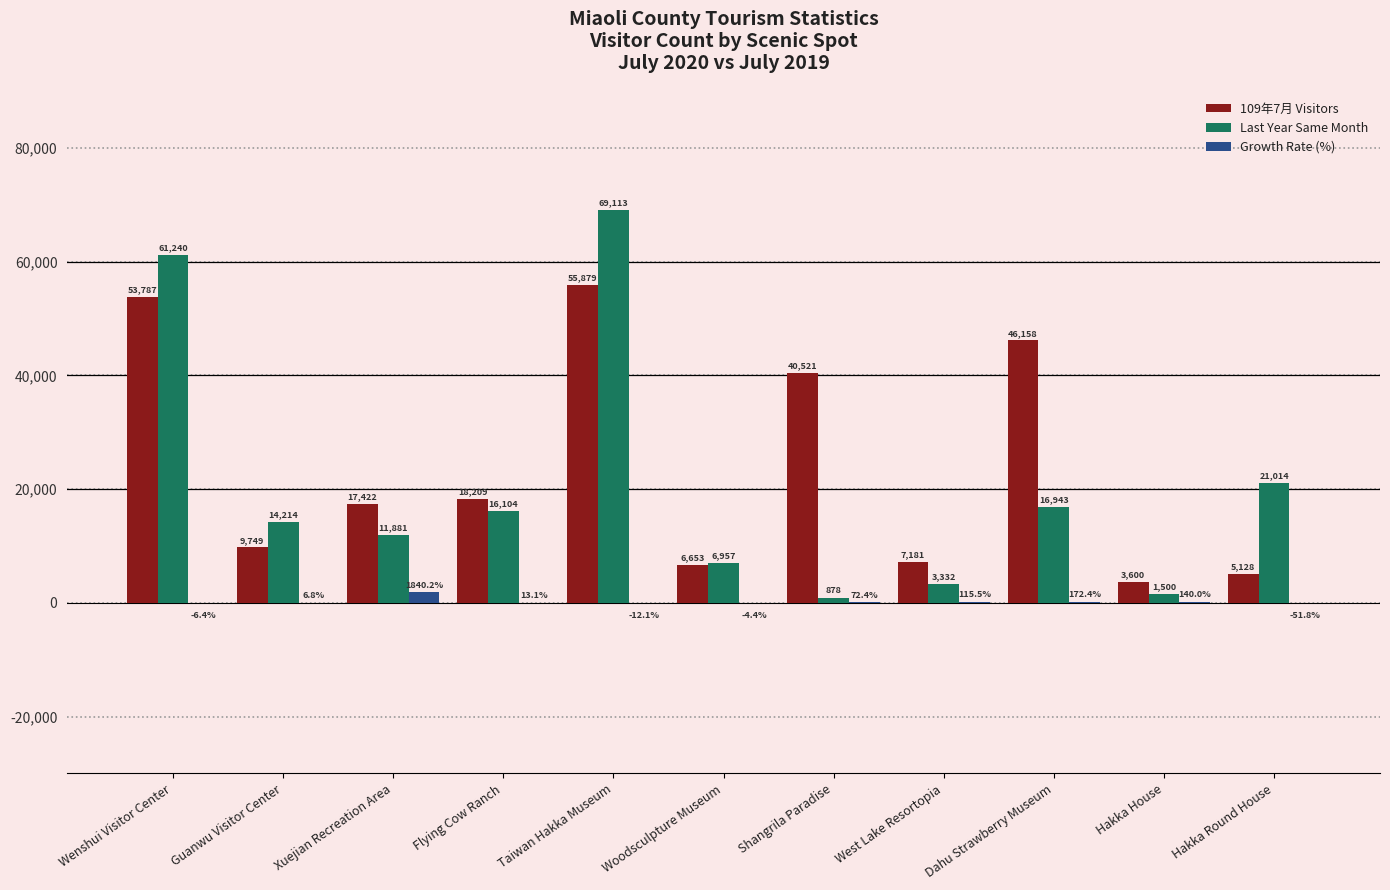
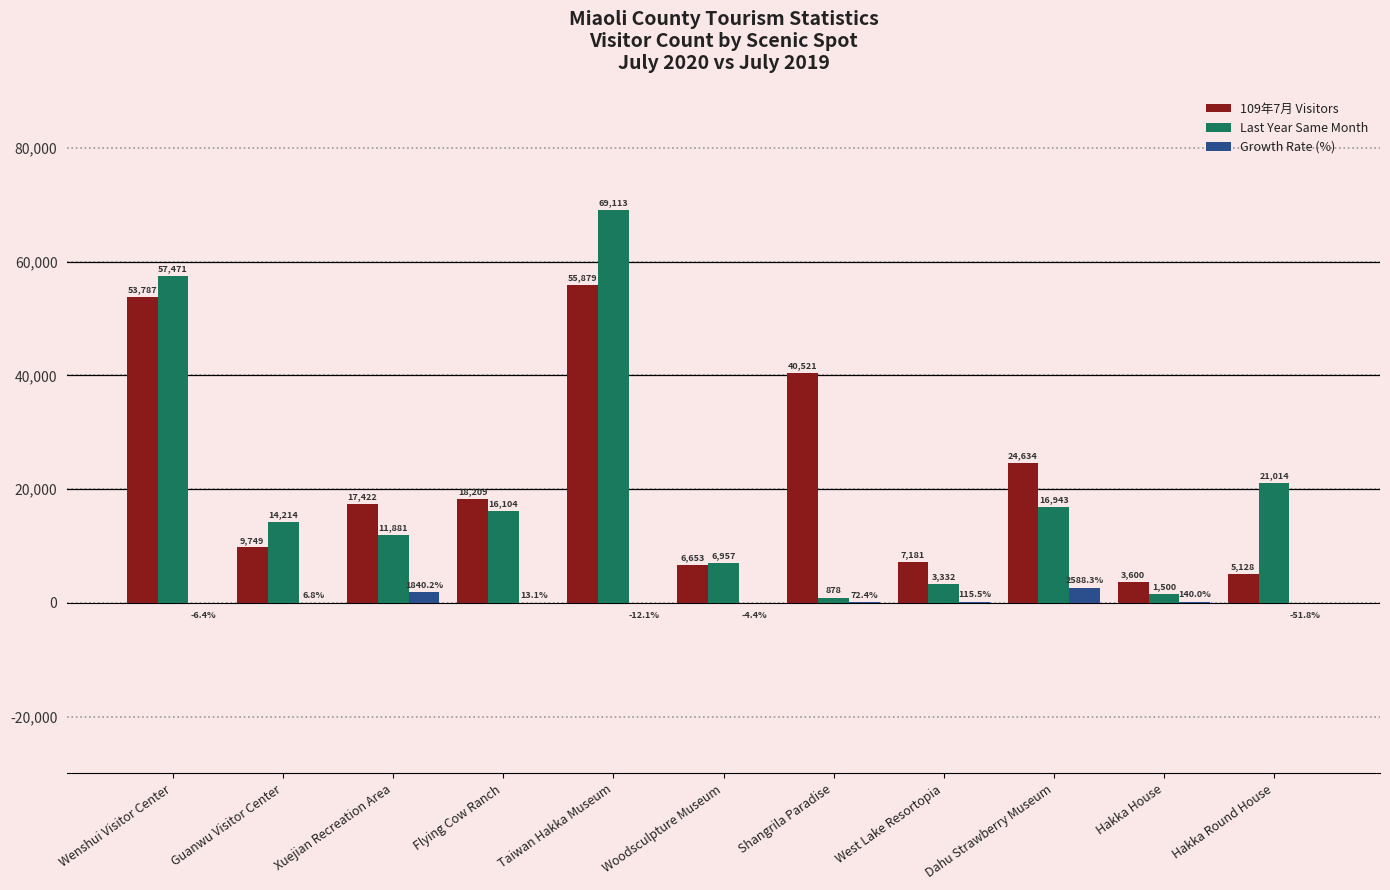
  {
    "109年7月 Visitors": {
      "Wenshui Visitor Center": "53,787",
      "Guanwu Visitor Center": "9,749",
      "Xuejian Recreation Area": "17,422",
      "Flying Cow Ranch": "18,209",
      "Taiwan Hakka Museum": "55,879",
      "Woodsculpture Museum": "6,653",
      "Shangrila Paradise": "40,521",
      "West Lake Resortopia": "7,181",
-     "Dahu Strawberry Museum": "46,158",
+     "Dahu Strawberry Museum": "24,634",
      "Hakka House": "3,600",
      "Hakka Round House": "5,128"
    },
    "Last Year Same Month": {
-     "Wenshui Visitor Center": "61,240",
+     "Wenshui Visitor Center": "57,471",
      "Guanwu Visitor Center": "14,214",
      "Xuejian Recreation Area": "11,881",
      "Flying Cow Ranch": "16,104",
      "Taiwan Hakka Museum": "69,113",
      "Woodsculpture Museum": "6,957",
      "Shangrila Paradise": "878",
      "West Lake Resortopia": "3,332",
      "Dahu Strawberry Museum": "16,943",
      "Hakka House": "1,500",
      "Hakka Round House": "21,014"
    },
    "Growth Rate (%)": {
      "Wenshui Visitor Center": "-6.4%",
      "Guanwu Visitor Center": "6.8%",
      "Xuejian Recreation Area": "1840.2%",
      "Flying Cow Ranch": "13.1%",
      "Taiwan Hakka Museum": "-12.1%",
      "Woodsculpture Museum": "-4.4%",
      "Shangrila Paradise": "72.4%",
      "West Lake Resortopia": "115.5%",
-     "Dahu Strawberry Museum": "172.4%",
+     "Dahu Strawberry Museum": "2588.3%",
      "Hakka House": "140.0%",
      "Hakka Round House": "-51.8%"
    }
  }
